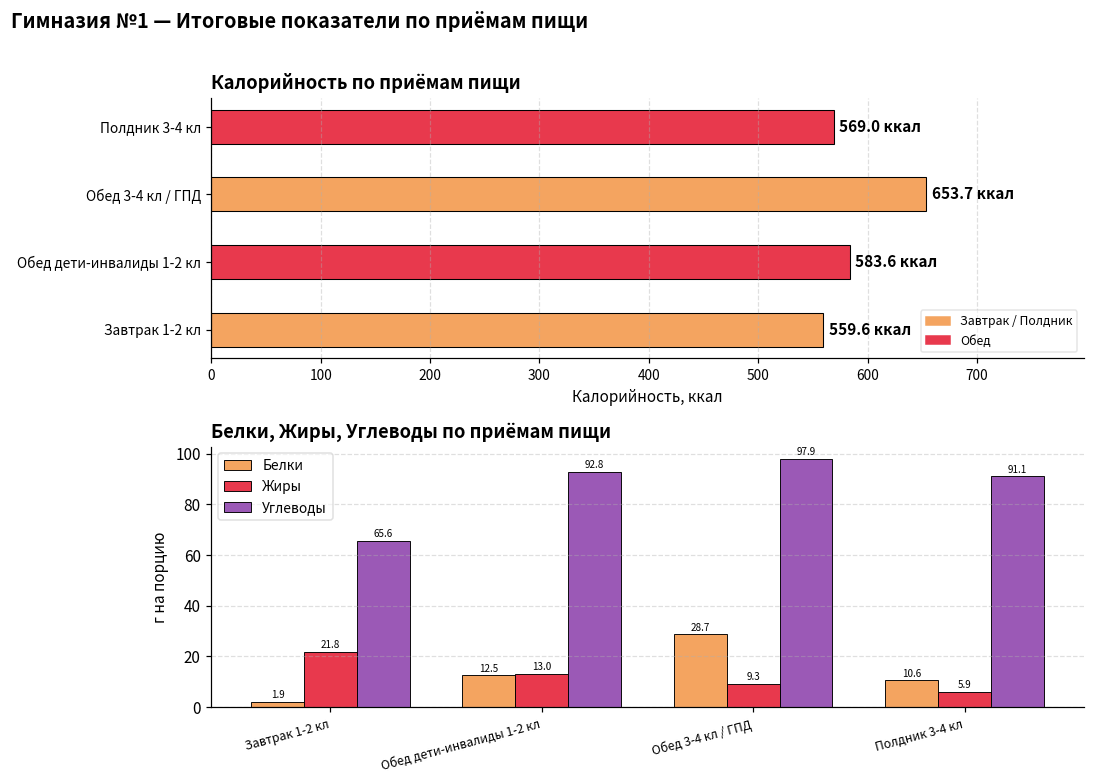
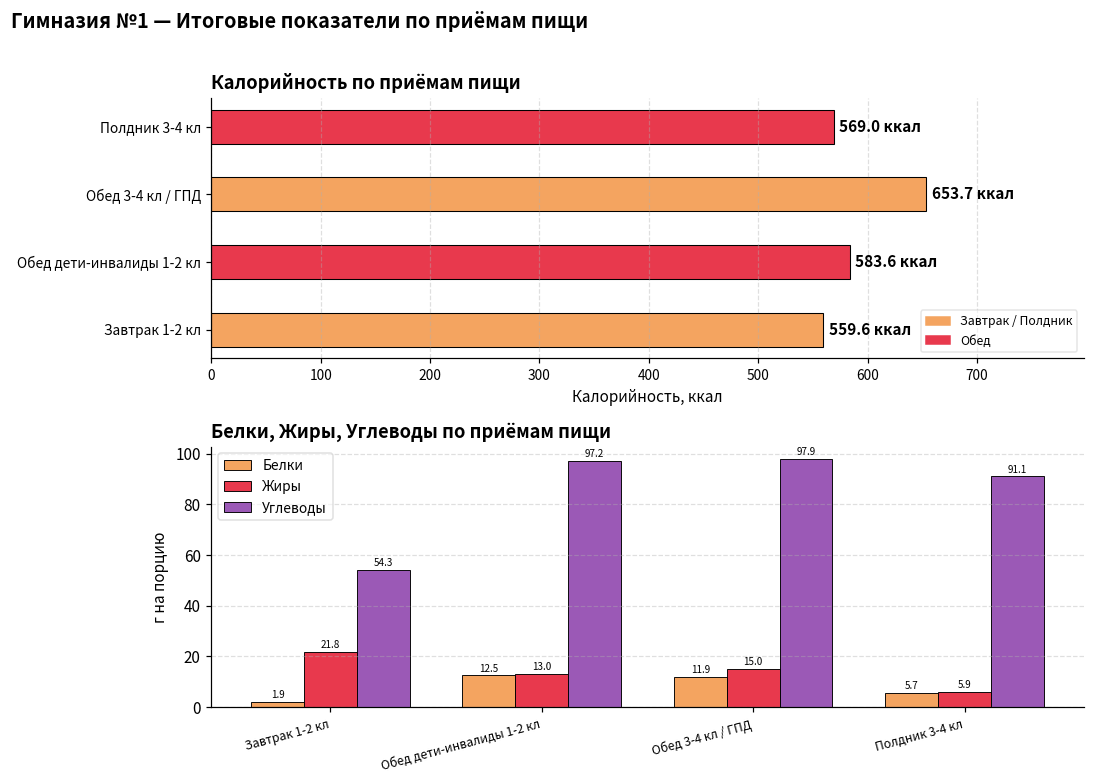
  {
    "Калорийность по приёмам пищи": {
      "Полдник 3-4 кл": 569.0,
      "Обед 3-4 кл / ГПД": 653.7,
      "Обед дети-инвалиды 1-2 кл": 583.6,
      "Завтрак 1-2 кл": 559.6
    },
    "Белки, Жиры, Углеводы по приёмам пищи": {
      "Белки": {
        "Завтрак 1-2 кл": 1.9,
        "Обед дети-инвалиды 1-2 кл": 12.5,
-       "Обед 3-4 кл / ГПД": 28.7,
-       "Полдник 3-4 кл": 10.6
+       "Обед 3-4 кл / ГПД": 11.9,
+       "Полдник 3-4 кл": 5.7
      },
      "Жиры": {
        "Завтрак 1-2 кл": 21.8,
        "Обед дети-инвалиды 1-2 кл": 13.0,
-       "Обед 3-4 кл / ГПД": 9.3,
+       "Обед 3-4 кл / ГПД": 15.0,
        "Полдник 3-4 кл": 5.9
      },
      "Углеводы": {
-       "Завтрак 1-2 кл": 65.6,
-       "Обед дети-инвалиды 1-2 кл": 92.8,
+       "Завтрак 1-2 кл": 54.3,
+       "Обед дети-инвалиды 1-2 кл": 97.2,
        "Обед 3-4 кл / ГПД": 97.9,
        "Полдник 3-4 кл": 91.1
      }
    }
  }
